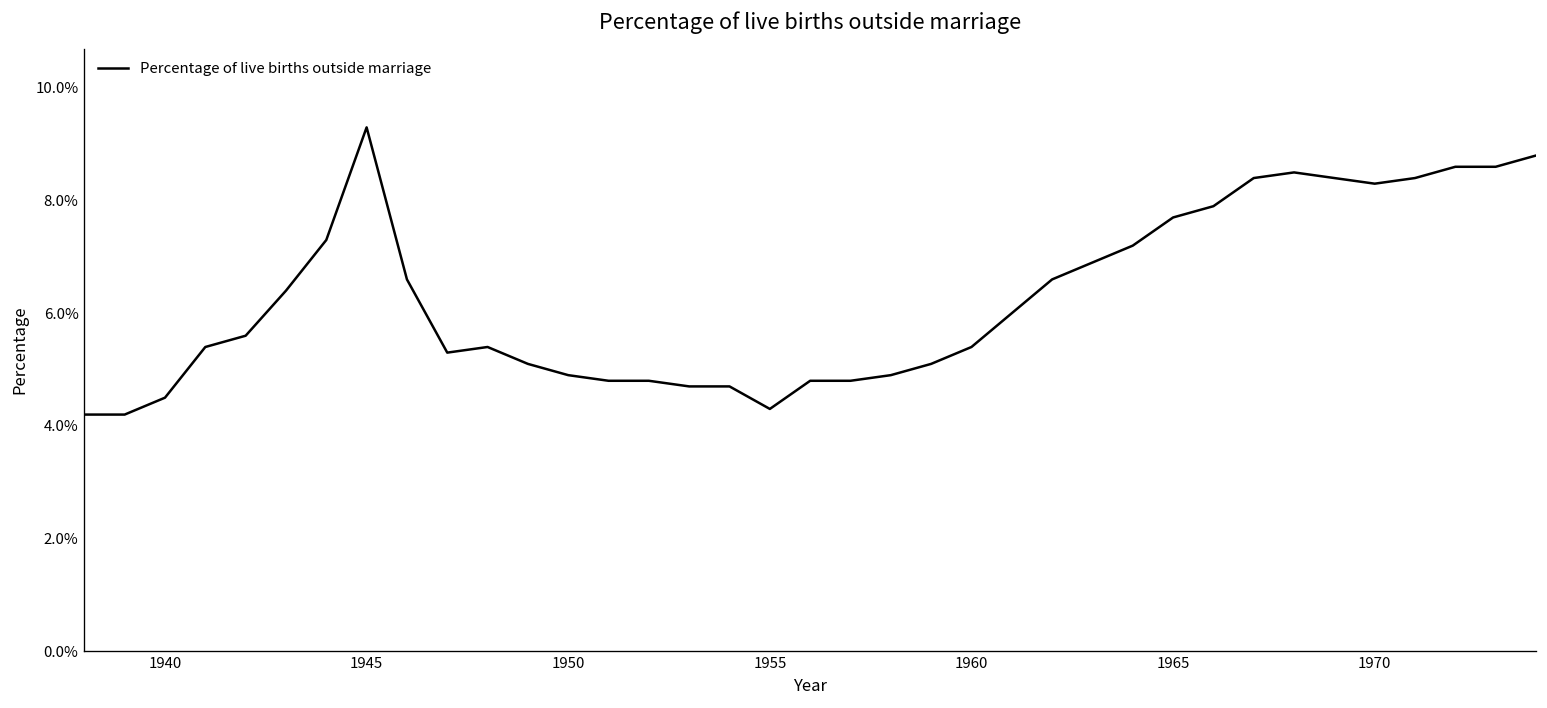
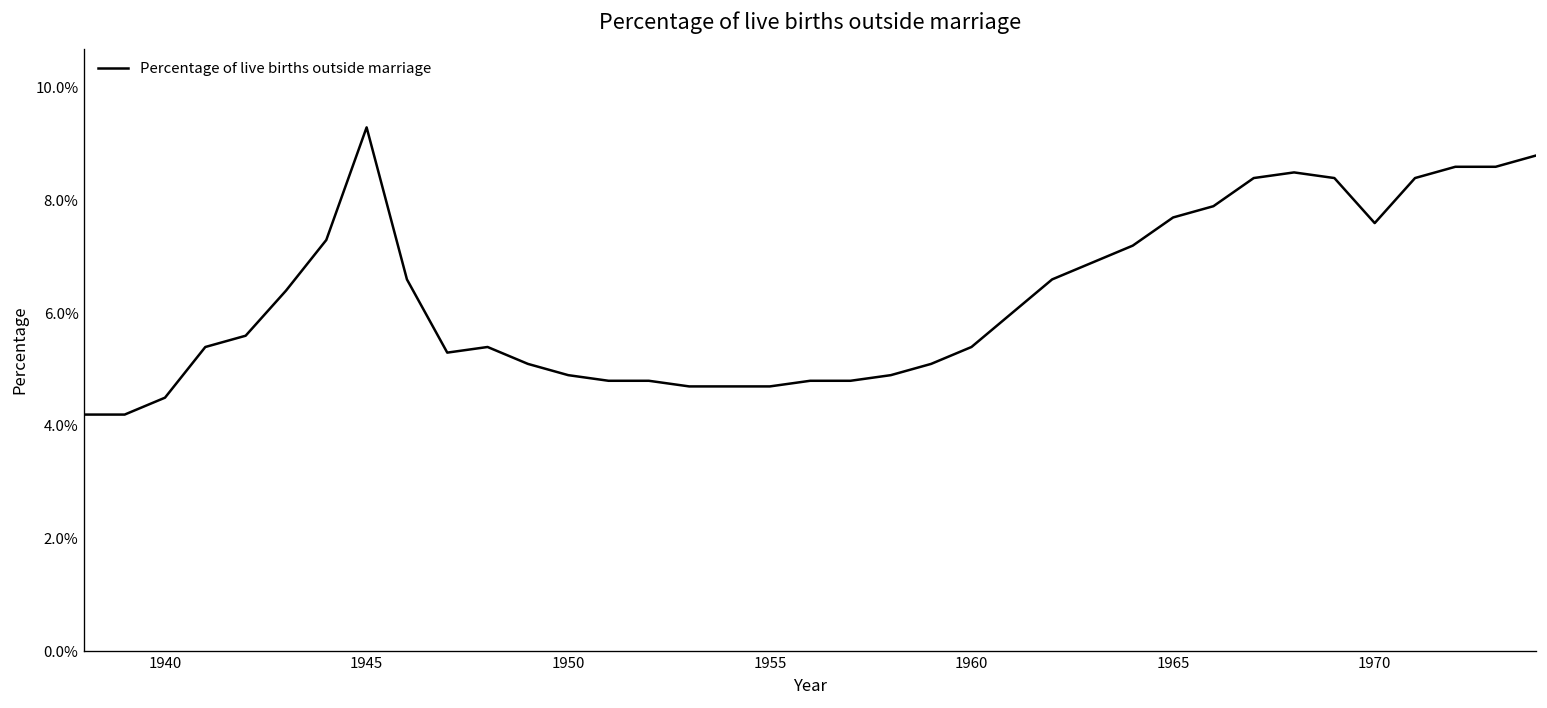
  {
    "1940": "4.5%",
    "1945": "9.3%",
    "1950": "4.9%",
-   "1955": "4.3%",
+   "1955": "4.7%",
    "1960": "5.4%",
    "1965": "7.7%",
-   "1970": "8.3%"
+   "1970": "7.6%"
  }
